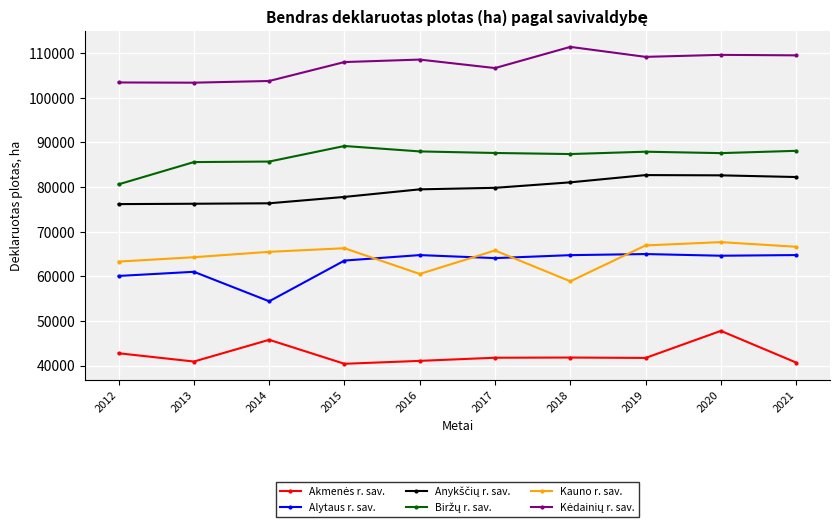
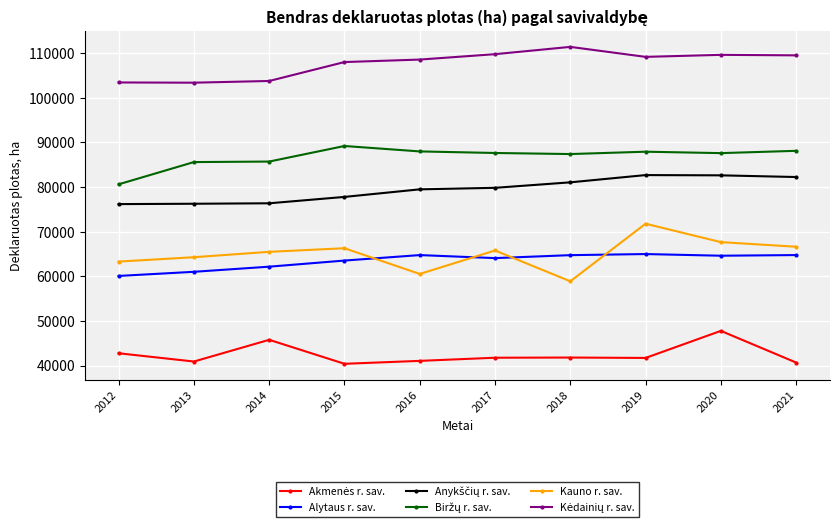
  {
    "Akmenės r. sav.": {
      "2012": 43000,
      "2013": 41000,
      "2014": 46000,
      "2015": 40000,
      "2016": 41000,
      "2017": 42000,
      "2018": 42000,
      "2019": 42000,
      "2020": 48000,
      "2021": 41000
    },
    "Alytaus r. sav.": {
      "2012": 60000,
      "2013": 61000,
-     "2014": 54000,
+     "2014": 62000,
      "2015": 64000,
      "2016": 65000,
      "2017": 64000,
      "2018": 65000,
      "2019": 65000,
      "2020": 65000,
      "2021": 65000
    },
    "Anykščių r. sav.": {
      "2012": 76000,
      "2013": 76000,
      "2014": 76000,
      "2015": 78000,
      "2016": 79000,
      "2017": 80000,
      "2018": 81000,
      "2019": 83000,
      "2020": 83000,
      "2021": 82000
    },
    "Biržų r. sav.": {
      "2012": 81000,
      "2013": 86000,
      "2014": 86000,
      "2015": 89000,
      "2016": 88000,
      "2017": 88000,
      "2018": 87000,
      "2019": 88000,
      "2020": 88000,
      "2021": 88000
    },
    "Kauno r. sav.": {
      "2012": 63000,
      "2013": 64000,
      "2014": 65000,
      "2015": 66000,
      "2016": 61000,
      "2017": 66000,
      "2018": 59000,
-     "2019": 67000,
+     "2019": 72000,
      "2020": 68000,
      "2021": 67000
    },
    "Kėdainių r. sav.": {
      "2012": 103000,
      "2013": 103000,
      "2014": 104000,
      "2015": 108000,
      "2016": 109000,
-     "2017": 107000,
+     "2017": 110000,
      "2018": 111000,
      "2019": 109000,
      "2020": 110000,
      "2021": 110000
    }
  }
